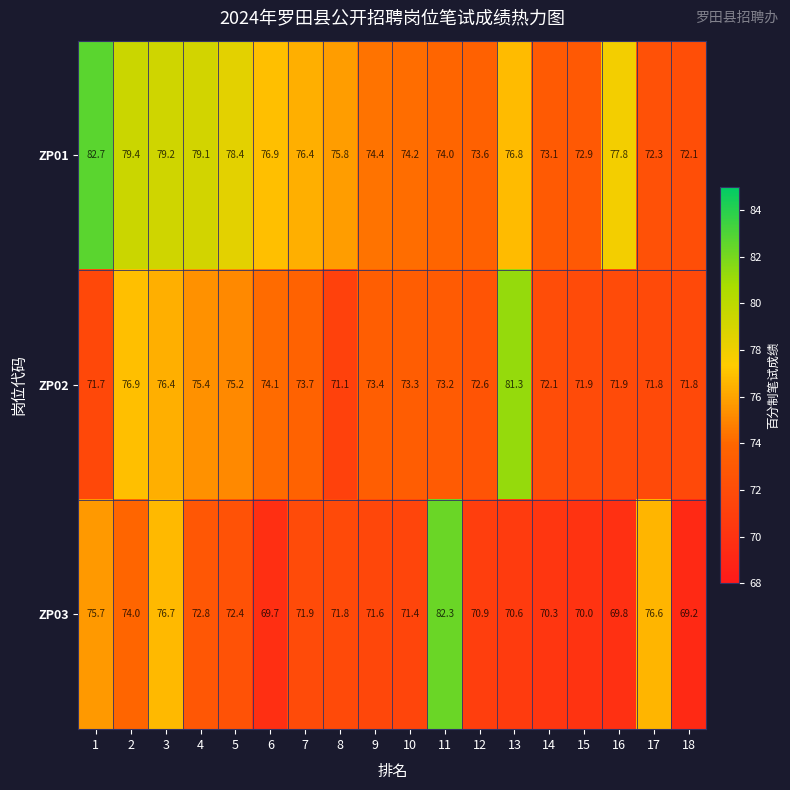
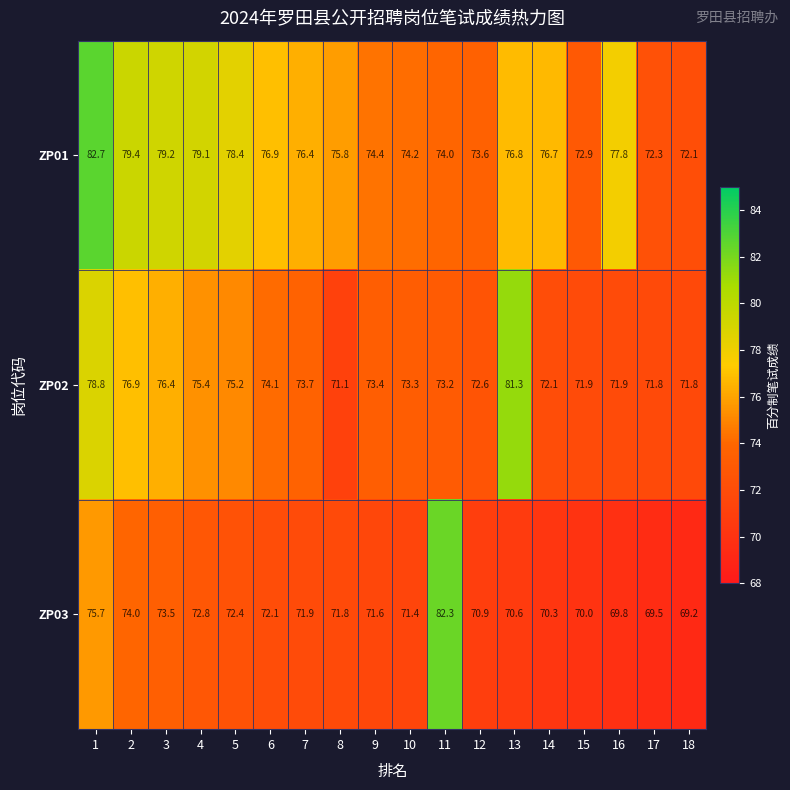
  {
    "ZP01": {
      "1": 82.7,
      "2": 79.4,
      "3": 79.2,
      "4": 79.1,
      "5": 78.4,
      "6": 76.9,
      "7": 76.4,
      "8": 75.8,
      "9": 74.4,
      "10": 74.2,
      "11": 74.0,
      "12": 73.6,
      "13": 76.8,
-     "14": 73.1,
+     "14": 76.7,
      "15": 72.9,
      "16": 77.8,
      "17": 72.3,
      "18": 72.1
    },
    "ZP02": {
-     "1": 71.7,
+     "1": 78.8,
      "2": 76.9,
      "3": 76.4,
      "4": 75.4,
      "5": 75.2,
      "6": 74.1,
      "7": 73.7,
      "8": 71.1,
      "9": 73.4,
      "10": 73.3,
      "11": 73.2,
      "12": 72.6,
      "13": 81.3,
      "14": 72.1,
      "15": 71.9,
      "16": 71.9,
      "17": 71.8,
      "18": 71.8
    },
    "ZP03": {
      "1": 75.7,
      "2": 74.0,
-     "3": 76.7,
+     "3": 73.5,
      "4": 72.8,
      "5": 72.4,
-     "6": 69.7,
+     "6": 72.1,
      "7": 71.9,
      "8": 71.8,
      "9": 71.6,
      "10": 71.4,
      "11": 82.3,
      "12": 70.9,
      "13": 70.6,
      "14": 70.3,
      "15": 70.0,
      "16": 69.8,
-     "17": 76.6,
+     "17": 69.5,
      "18": 69.2
    }
  }
